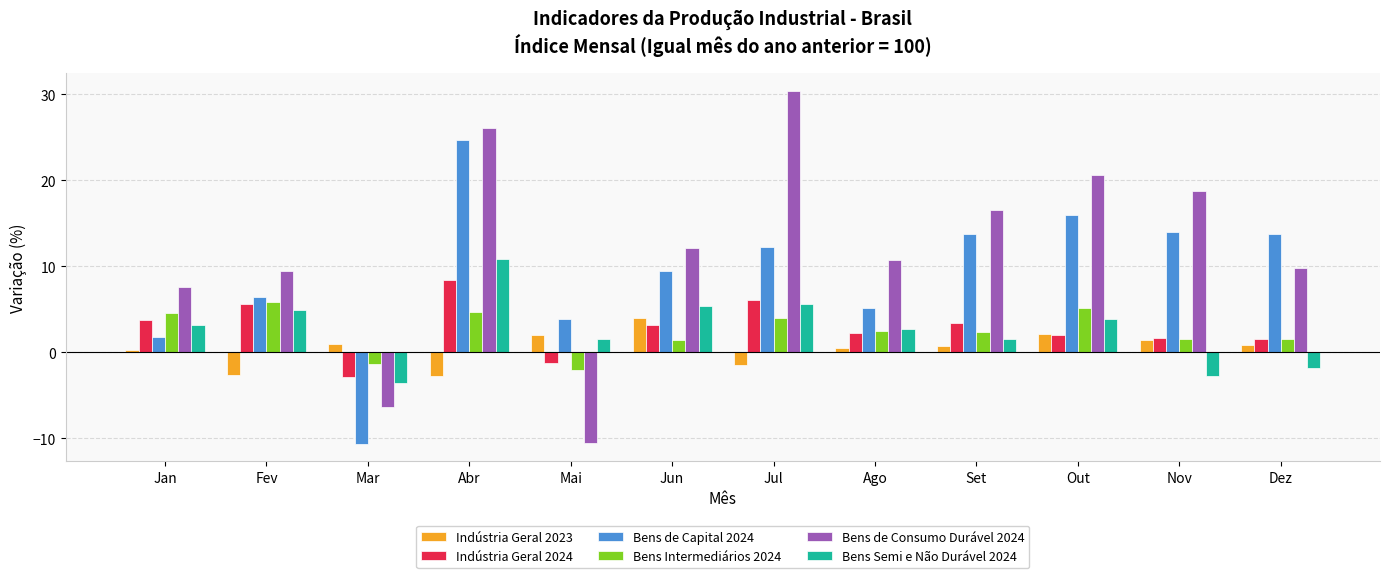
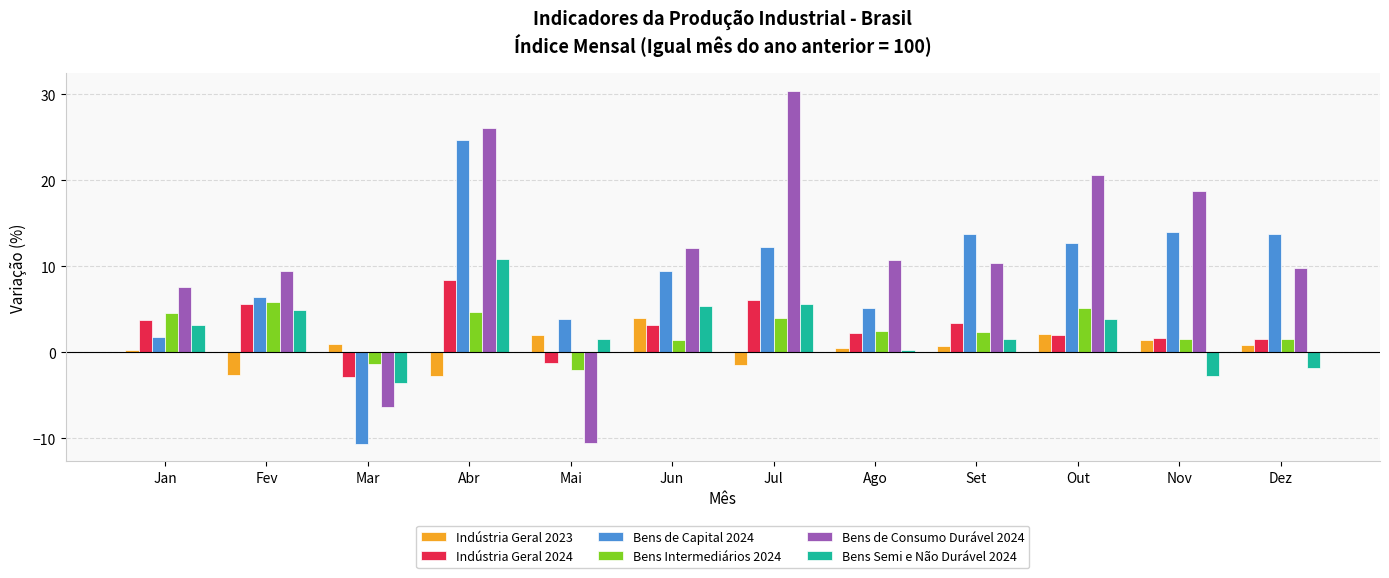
  {
    "Indústria Geral 2023": {
      "Jan": 0,
      "Fev": -3,
      "Mar": 1,
      "Abr": -3,
      "Mai": 2,
      "Jun": 4,
      "Jul": -2,
      "Ago": 1,
      "Set": 1,
      "Out": 2,
      "Nov": 1,
      "Dez": 1
    },
    "Indústria Geral 2024": {
      "Jan": 4,
      "Fev": 6,
      "Mar": -3,
      "Abr": 8,
      "Mai": -1,
      "Jun": 3,
      "Jul": 6,
      "Ago": 2,
      "Set": 3,
      "Out": 2,
      "Nov": 2,
      "Dez": 2
    },
    "Bens de Capital 2024": {
      "Jan": 2,
      "Fev": 6,
      "Mar": -11,
      "Abr": 25,
      "Mai": 4,
      "Jun": 10,
      "Jul": 12,
      "Ago": 5,
      "Set": 14,
-     "Out": 16,
+     "Out": 13,
      "Nov": 14,
      "Dez": 14
    },
    "Bens Intermediários 2024": {
      "Jan": 5,
      "Fev": 6,
      "Mar": -1,
      "Abr": 5,
      "Mai": -2,
      "Jun": 1,
      "Jul": 4,
      "Ago": 3,
      "Set": 2,
      "Out": 5,
      "Nov": 2,
      "Dez": 2
    },
    "Bens de Consumo Durável 2024": {
      "Jan": 8,
      "Fev": 10,
      "Mar": -6,
      "Abr": 26,
      "Mai": -11,
      "Jun": 12,
      "Jul": 30,
      "Ago": 11,
-     "Set": 17,
+     "Set": 10,
      "Out": 21,
      "Nov": 19,
      "Dez": 10
    },
    "Bens Semi e Não Durável 2024": {
      "Jan": 3,
      "Fev": 5,
      "Mar": -4,
      "Abr": 11,
      "Mai": 2,
      "Jun": 5,
      "Jul": 6,
-     "Ago": 3,
+     "Ago": 0,
      "Set": 2,
      "Out": 4,
      "Nov": -3,
      "Dez": -2
    }
  }
